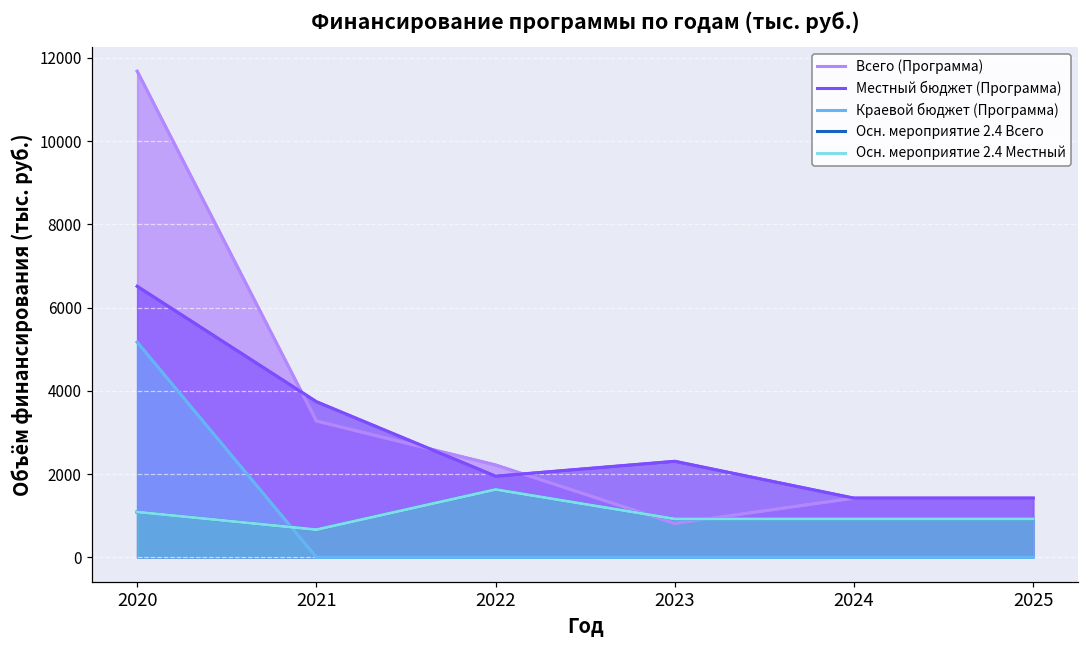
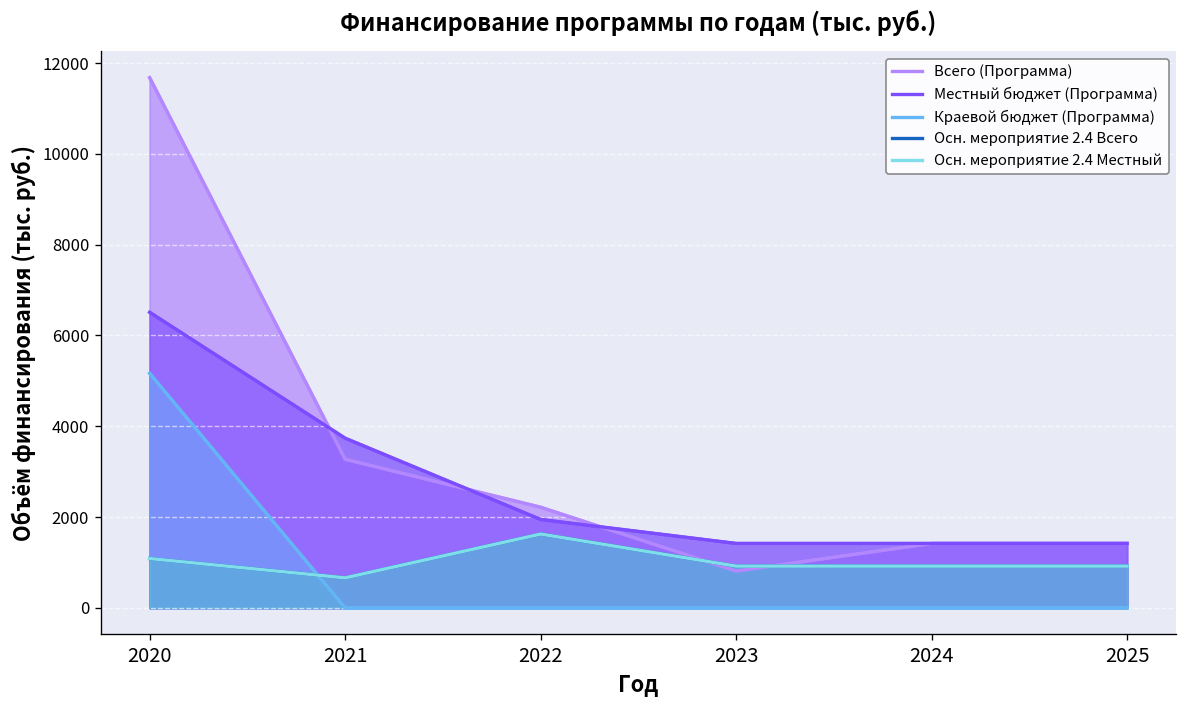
  {
    "Всего (Программа)": {
      "2020": 11700,
      "2021": 3300,
      "2022": 2200,
      "2023": 800
    },
    "Местный бюджет (Программа)": {
      "2020": 6500,
      "2021": 3700,
      "2022": 1900,
-     "2023": 2300
+     "2023": 1400
    }
  }
